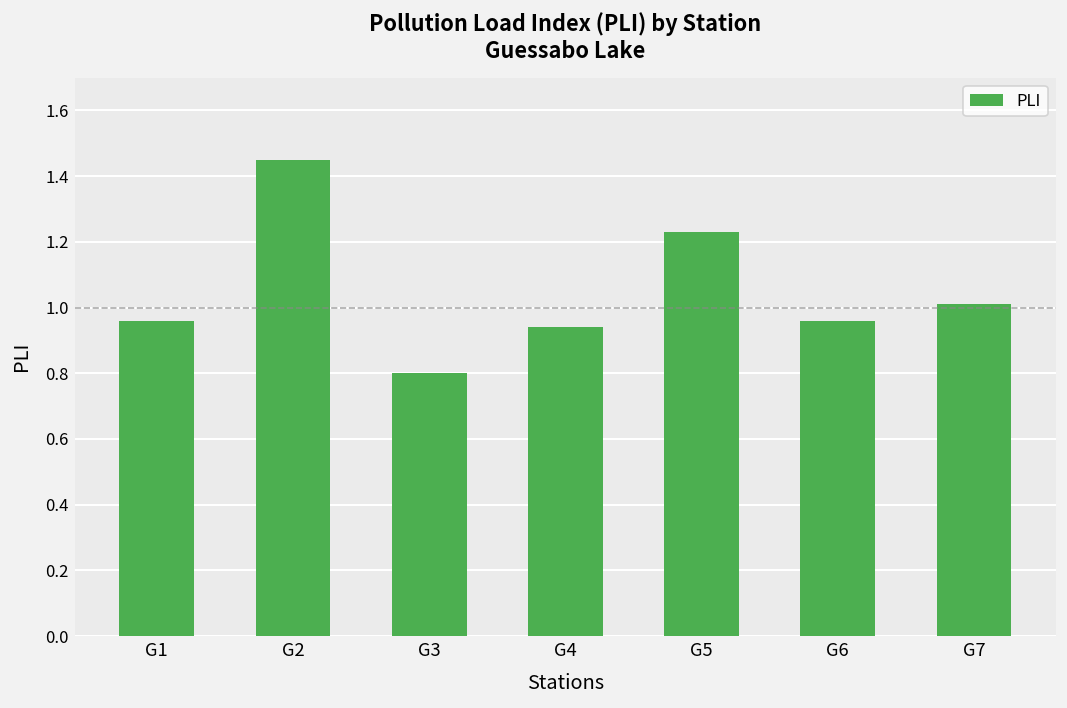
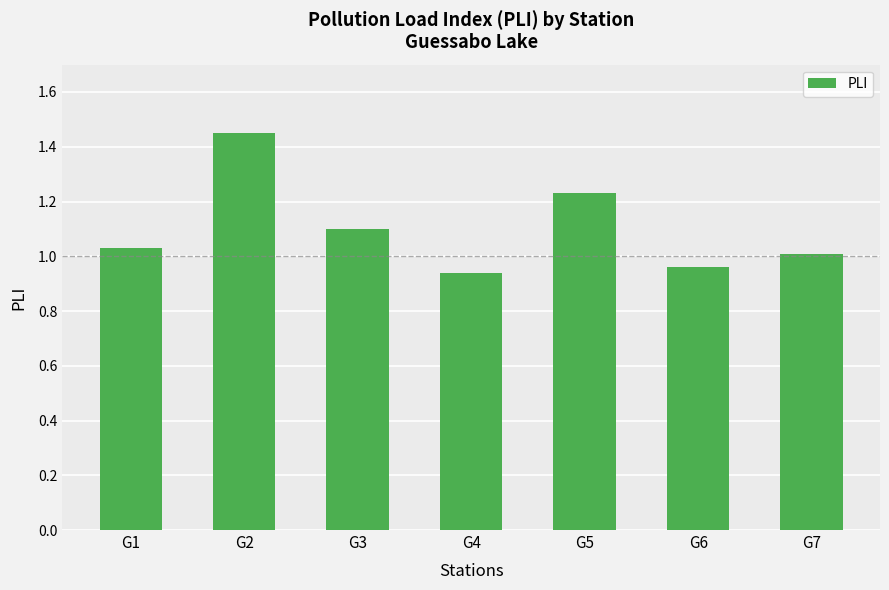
  {
-   "G1": 0.96,
+   "G1": 1.03,
    "G2": 1.45,
-   "G3": 0.8,
+   "G3": 1.1,
    "G4": 0.94,
    "G5": 1.23,
    "G6": 0.96,
    "G7": 1.01
  }
